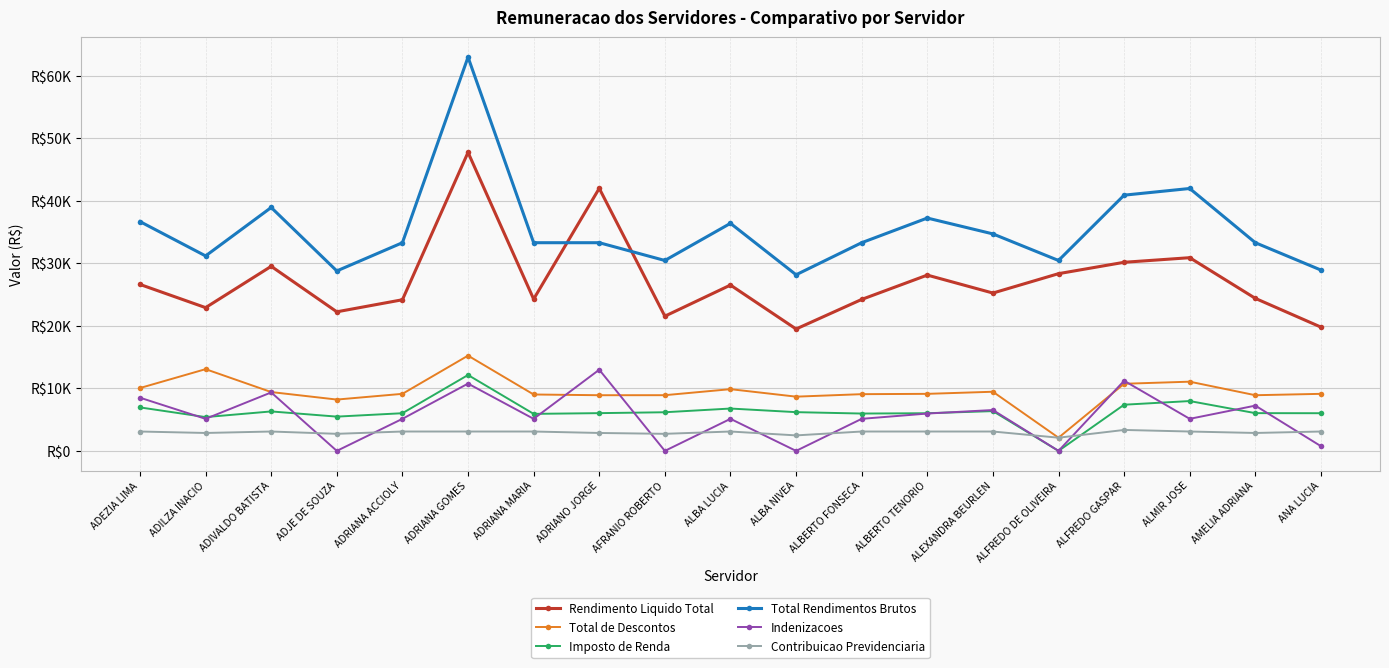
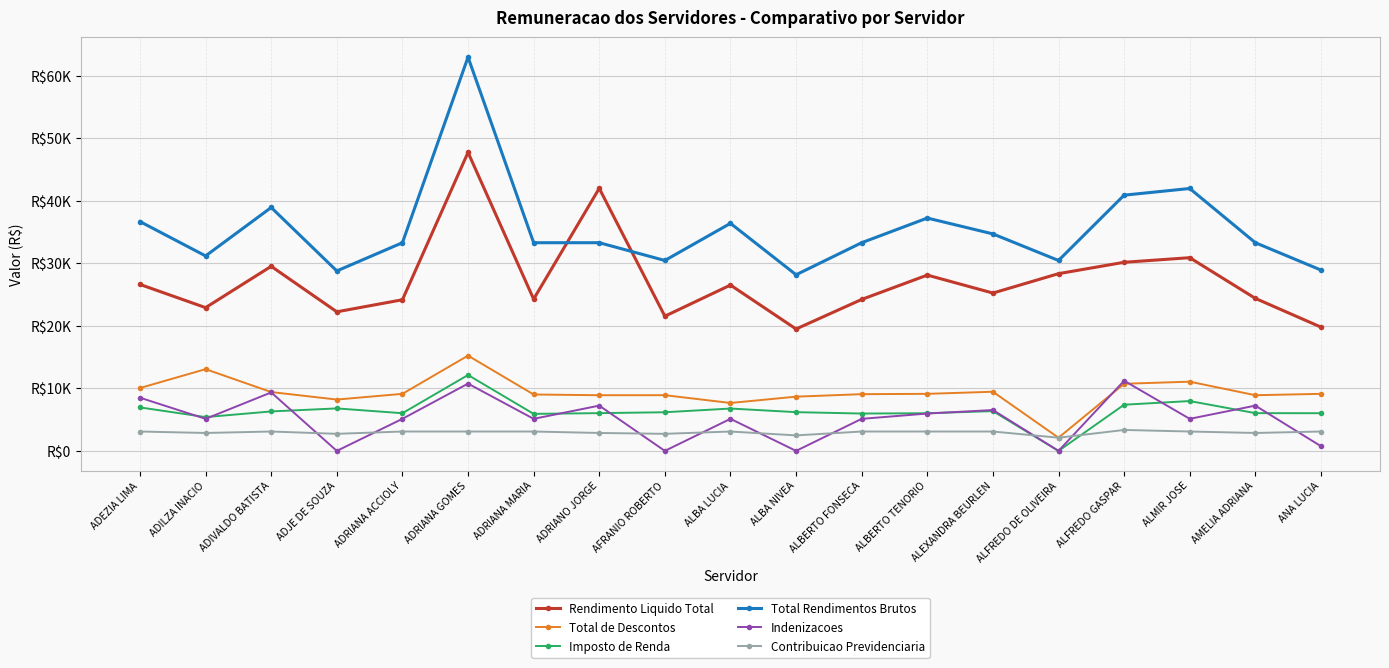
  {
    "Rendimento Liquido Total": {
      "ADEZIA LIMA": "R$27000",
      "ADILZA INACIO": "R$23000",
      "ADIVALDO BATISTA": "R$30000",
      "ADJE DE SOUZA": "R$22000",
      "ADRIANA ACCIOLY": "R$24000",
      "ADRIANA GOMES": "R$48000",
      "ADRIANA MARIA": "R$24000",
      "ADRIANO JORGE": "R$42000",
      "AFRANIO ROBERTO": "R$22000",
      "ALBA LUCIA": "R$27000",
      "ALBA NIVEA": "R$20000",
      "ALBERTO FONSECA": "R$24000",
      "ALBERTO TENORIO": "R$28000",
      "ALEXANDRA BEURLEN": "R$25000",
      "ALFREDO DE OLIVEIRA": "R$28000",
      "ALFREDO GASPAR": "R$30000",
      "ALMIR JOSE": "R$31000",
      "AMELIA ADRIANA": "R$24000",
      "ANA LUCIA": "R$20000"
    },
    "Total de Descontos": {
      "ADEZIA LIMA": "R$10000",
      "ADILZA INACIO": "R$13000",
      "ADJE DE SOUZA": "R$8000",
      "ADRIANA ACCIOLY": "R$9000",
      "ADRIANA GOMES": "R$15000",
      "ADRIANA MARIA": "R$9000",
      "ADRIANO JORGE": "R$9000",
      "AFRANIO ROBERTO": "R$9000",
-     "ALBA LUCIA": "R$10000",
+     "ALBA LUCIA": "R$8000",
      "ALBA NIVEA": "R$9000",
      "ALBERTO FONSECA": "R$9000",
      "ALBERTO TENORIO": "R$9000",
      "ALEXANDRA BEURLEN": "R$9000",
      "ALFREDO GASPAR": "R$11000",
      "ALMIR JOSE": "R$11000",
      "AMELIA ADRIANA": "R$9000",
      "ANA LUCIA": "R$9000"
    },
    "Imposto de Renda": {
      "ADEZIA LIMA": "R$7000",
      "ADIVALDO BATISTA": "R$6000",
-     "ADJE DE SOUZA": "R$5000",
+     "ADJE DE SOUZA": "R$7000",
      "ADRIANA ACCIOLY": "R$6000",
      "ADRIANA GOMES": "R$12000",
      "ADRIANA MARIA": "R$6000",
      "ADRIANO JORGE": "R$6000",
      "AFRANIO ROBERTO": "R$6000",
      "ALBA LUCIA": "R$7000",
      "ALBA NIVEA": "R$6000",
      "ALBERTO FONSECA": "R$6000",
      "ALFREDO GASPAR": "R$7000",
      "ALMIR JOSE": "R$8000",
      "AMELIA ADRIANA": "R$6000",
      "ANA LUCIA": "R$6000"
    },
    "Total Rendimentos Brutos": {
      "ADEZIA LIMA": "R$37000",
      "ADILZA INACIO": "R$31000",
      "ADIVALDO BATISTA": "R$39000",
      "ADJE DE SOUZA": "R$29000",
      "ADRIANA ACCIOLY": "R$33000",
      "ADRIANA GOMES": "R$63000",
      "ADRIANA MARIA": "R$33000",
      "ADRIANO JORGE": "R$33000",
      "AFRANIO ROBERTO": "R$30000",
      "ALBA LUCIA": "R$36000",
      "ALBA NIVEA": "R$28000",
      "ALBERTO FONSECA": "R$33000",
      "ALBERTO TENORIO": "R$37000",
      "ALEXANDRA BEURLEN": "R$35000",
      "ALFREDO DE OLIVEIRA": "R$30000",
      "ALFREDO GASPAR": "R$41000",
      "ALMIR JOSE": "R$42000",
      "AMELIA ADRIANA": "R$33000",
      "ANA LUCIA": "R$29000"
    },
    "Indenizacoes": {
      "ADEZIA LIMA": "R$9000",
      "ADJE DE SOUZA": "R$0",
      "ADRIANA ACCIOLY": "R$5000",
      "ADRIANA GOMES": "R$11000",
      "ADRIANA MARIA": "R$5000",
-     "ADRIANO JORGE": "R$13000",
+     "ADRIANO JORGE": "R$7000",
      "AFRANIO ROBERTO": "R$0",
      "ALBA LUCIA": "R$5000",
      "ALBA NIVEA": "R$0",
      "ALBERTO FONSECA": "R$5000",
      "ALFREDO GASPAR": "R$11000",
      "ALMIR JOSE": "R$5000",
      "AMELIA ADRIANA": "R$7000",
      "ANA LUCIA": "R$1000"
    },
    "Contribuicao Previdenciaria": {
      "ADEZIA LIMA": "R$3000",
      "ADILZA INACIO": "R$3000",
      "ADIVALDO BATISTA": "R$3000",
      "ADJE DE SOUZA": "R$3000",
      "ADRIANA ACCIOLY": "R$3000",
      "ADRIANA GOMES": "R$3000",
      "ADRIANA MARIA": "R$3000",
      "ADRIANO JORGE": "R$3000",
      "AFRANIO ROBERTO": "R$3000",
      "ALBA LUCIA": "R$3000",
      "ALBA NIVEA": "R$2000",
      "ALBERTO FONSECA": "R$3000",
      "ALBERTO TENORIO": "R$3000",
      "ALEXANDRA BEURLEN": "R$3000",
      "ALFREDO GASPAR": "R$3000",
      "ALMIR JOSE": "R$3000",
      "AMELIA ADRIANA": "R$3000",
      "ANA LUCIA": "R$3000"
    }
  }
